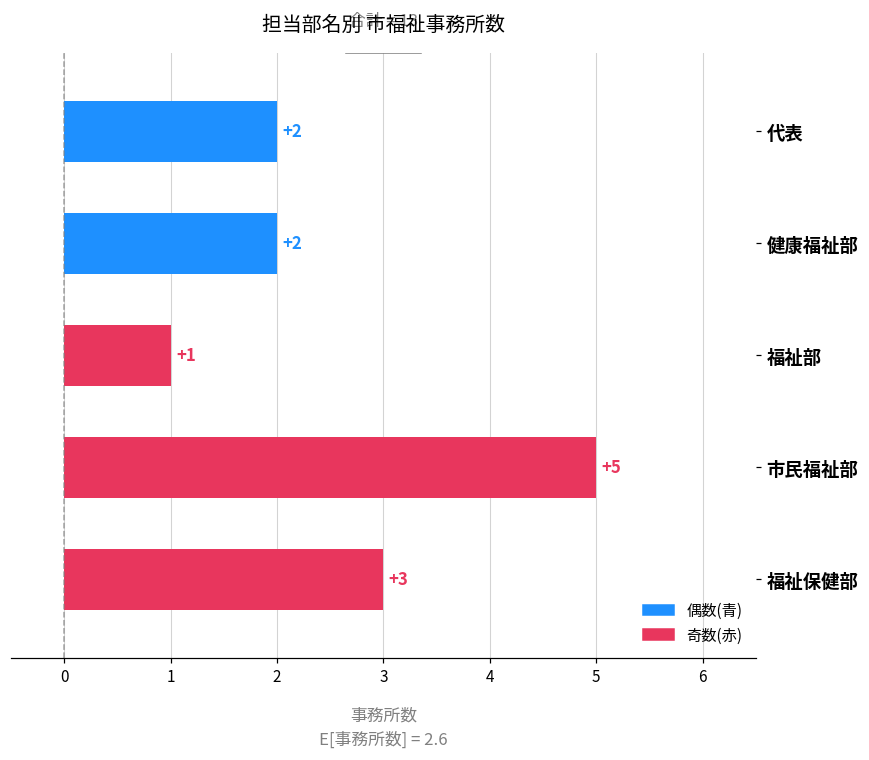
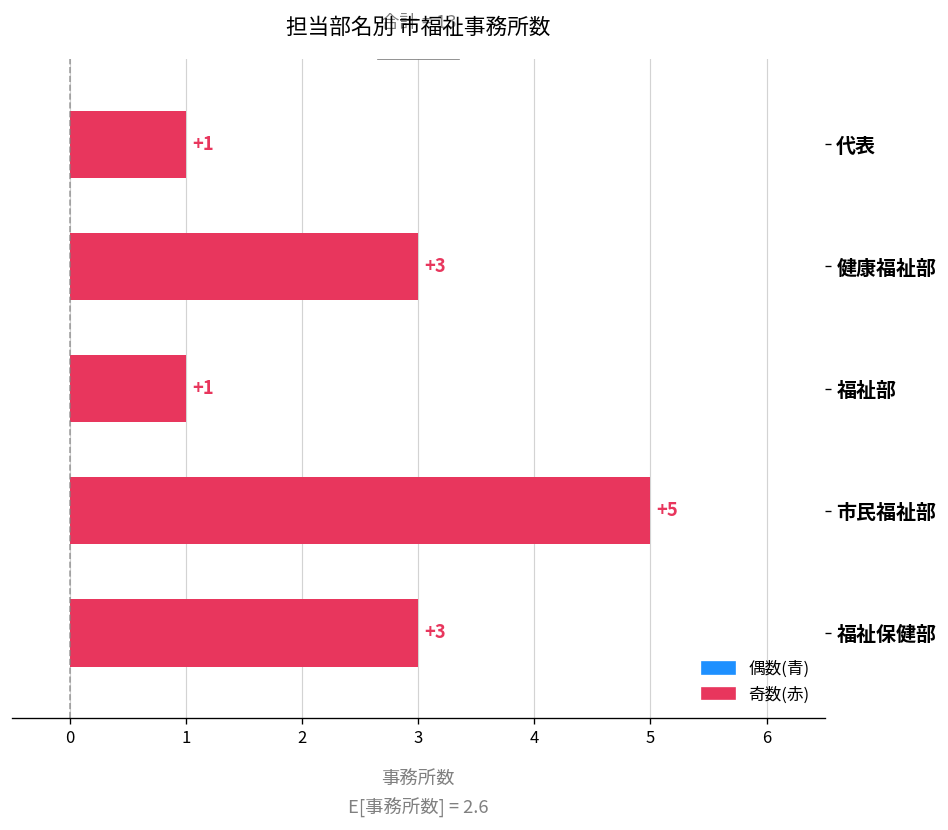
  {
-   "代表": "+2",
-   "健康福祉部": "+2",
+   "代表": "+1",
+   "健康福祉部": "+3",
    "福祉部": "+1",
    "市民福祉部": "+5",
    "福祉保健部": "+3"
  }
